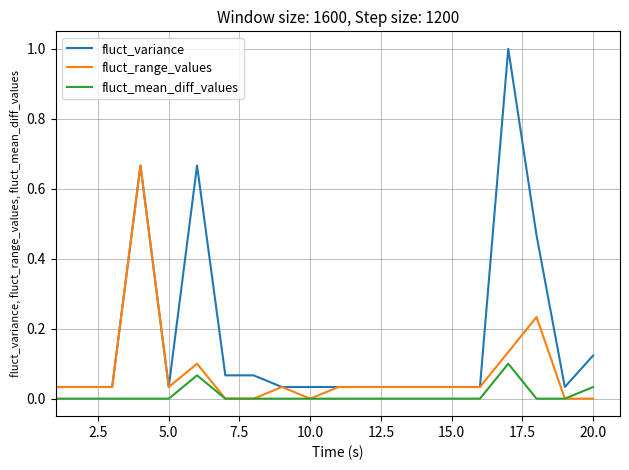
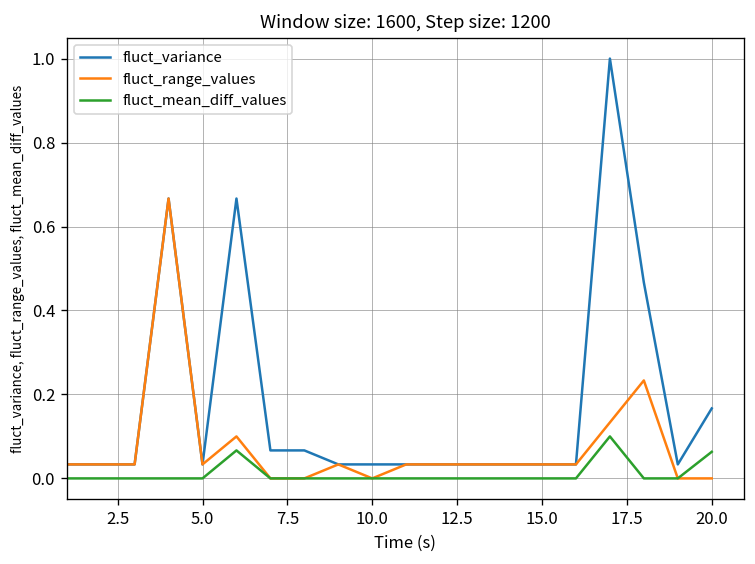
  {
    "fluct_variance": {
      "10.0": 0.03,
-     "20.0": 0.12
+     "20.0": 0.17
    },
    "fluct_range_values": {
      "20.0": 0.00
    },
    "fluct_mean_diff_values": {
      "5.0": 0.00,
      "15.0": 0.00,
-     "20.0": 0.03
+     "20.0": 0.06
    }
  }
